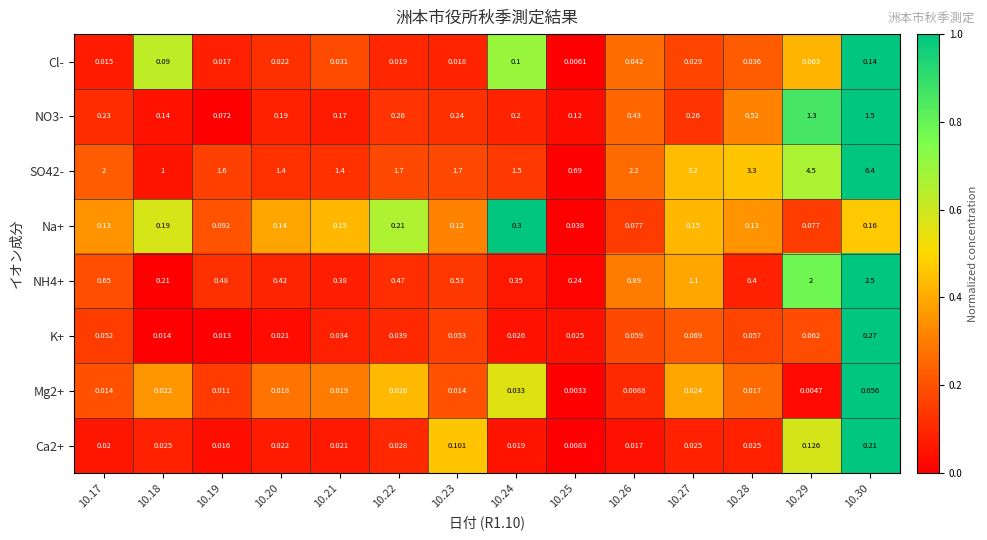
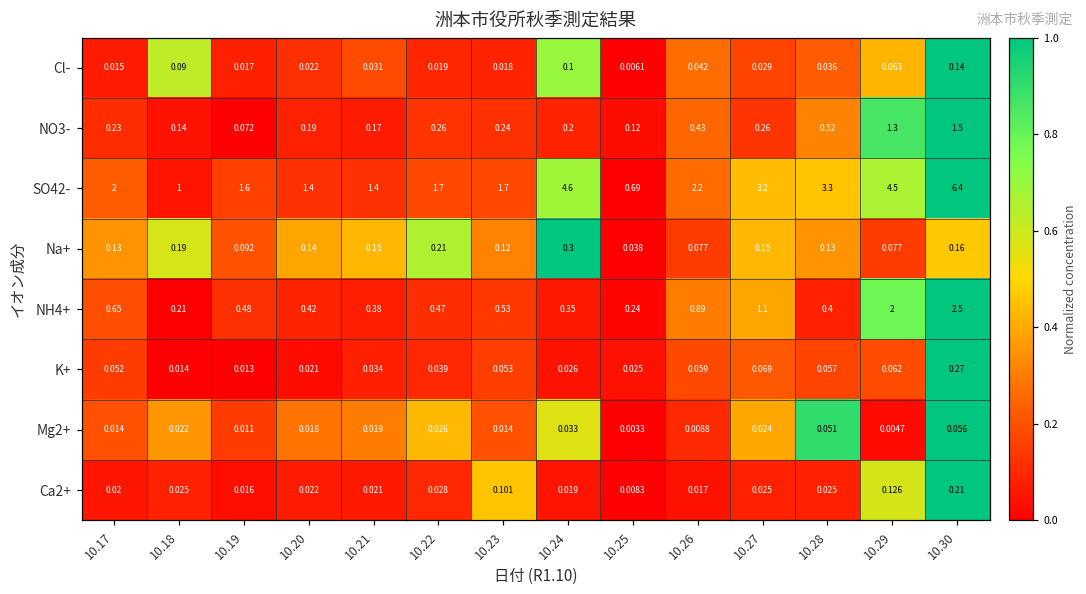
  {
    "Cl-": {
      "10.17": 0.015,
      "10.18": 0.09,
      "10.19": 0.017,
      "10.20": 0.022,
      "10.21": 0.031,
      "10.22": 0.019,
      "10.23": 0.018,
      "10.24": 0.1,
      "10.25": 0.0061,
      "10.26": 0.042,
      "10.27": 0.029,
      "10.28": 0.036,
      "10.29": 0.063,
      "10.30": 0.14
    },
    "NO3-": {
      "10.17": 0.23,
      "10.18": 0.14,
      "10.19": 0.072,
      "10.20": 0.19,
      "10.21": 0.17,
      "10.22": 0.26,
      "10.23": 0.24,
      "10.24": 0.2,
      "10.25": 0.12,
      "10.26": 0.43,
      "10.27": 0.26,
      "10.28": 0.52,
      "10.29": 1.3,
      "10.30": 1.5
    },
    "SO42-": {
      "10.17": 2,
      "10.18": 1,
      "10.19": 1.6,
      "10.20": 1.4,
      "10.21": 1.4,
      "10.22": 1.7,
      "10.23": 1.7,
-     "10.24": 1.5,
+     "10.24": 4.6,
      "10.25": 0.69,
      "10.26": 2.2,
      "10.27": 3.2,
      "10.28": 3.3,
      "10.29": 4.5,
      "10.30": 6.4
    },
    "Na+": {
      "10.17": 0.13,
      "10.18": 0.19,
      "10.19": 0.092,
      "10.20": 0.14,
      "10.21": 0.15,
      "10.22": 0.21,
      "10.23": 0.12,
      "10.24": 0.3,
      "10.25": 0.038,
      "10.26": 0.077,
      "10.27": 0.15,
      "10.28": 0.13,
      "10.29": 0.077,
      "10.30": 0.16
    },
    "NH4+": {
      "10.17": 0.65,
      "10.18": 0.21,
      "10.19": 0.48,
      "10.20": 0.42,
      "10.21": 0.38,
      "10.22": 0.47,
      "10.23": 0.53,
      "10.24": 0.35,
      "10.25": 0.24,
      "10.26": 0.89,
      "10.27": 1.1,
      "10.28": 0.4,
      "10.29": 2,
      "10.30": 2.5
    },
    "K+": {
      "10.17": 0.052,
      "10.18": 0.014,
      "10.19": 0.013,
      "10.20": 0.021,
      "10.21": 0.034,
      "10.22": 0.039,
      "10.23": 0.053,
      "10.24": 0.026,
      "10.25": 0.025,
      "10.26": 0.059,
      "10.27": 0.069,
      "10.28": 0.057,
      "10.29": 0.062,
      "10.30": 0.27
    },
    "Mg2+": {
      "10.17": 0.014,
      "10.18": 0.022,
      "10.19": 0.011,
      "10.20": 0.018,
      "10.21": 0.019,
      "10.22": 0.026,
      "10.23": 0.014,
      "10.24": 0.033,
      "10.25": 0.0033,
      "10.26": 0.0088,
      "10.27": 0.024,
-     "10.28": 0.017,
+     "10.28": 0.051,
      "10.29": 0.0047,
      "10.30": 0.056
    },
    "Ca2+": {
      "10.17": 0.02,
      "10.18": 0.025,
      "10.19": 0.016,
      "10.20": 0.022,
      "10.21": 0.021,
      "10.22": 0.028,
      "10.23": 0.101,
      "10.24": 0.019,
      "10.25": 0.0083,
      "10.26": 0.017,
      "10.27": 0.025,
      "10.28": 0.025,
      "10.29": 0.126,
      "10.30": 0.21
    }
  }
